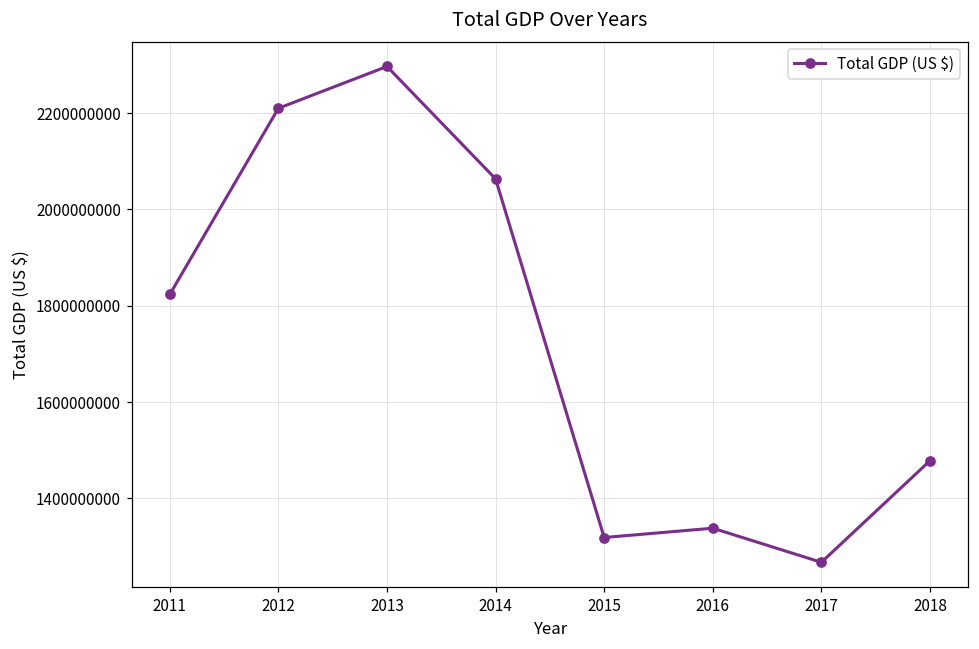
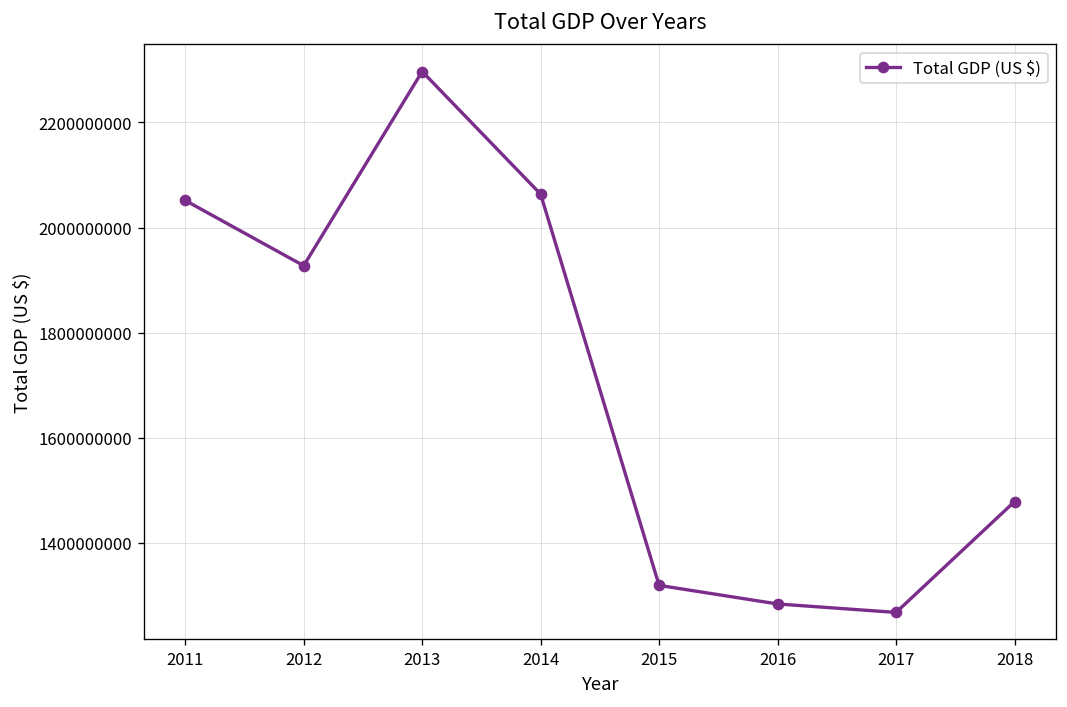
  {
-   "2011": 1820000000,
-   "2012": 2210000000,
+   "2011": 2050000000,
+   "2012": 1930000000,
    "2013": 2300000000,
    "2014": 2060000000,
    "2015": 1320000000,
-   "2016": 1340000000,
+   "2016": 1280000000,
    "2017": 1270000000,
    "2018": 1480000000
  }
